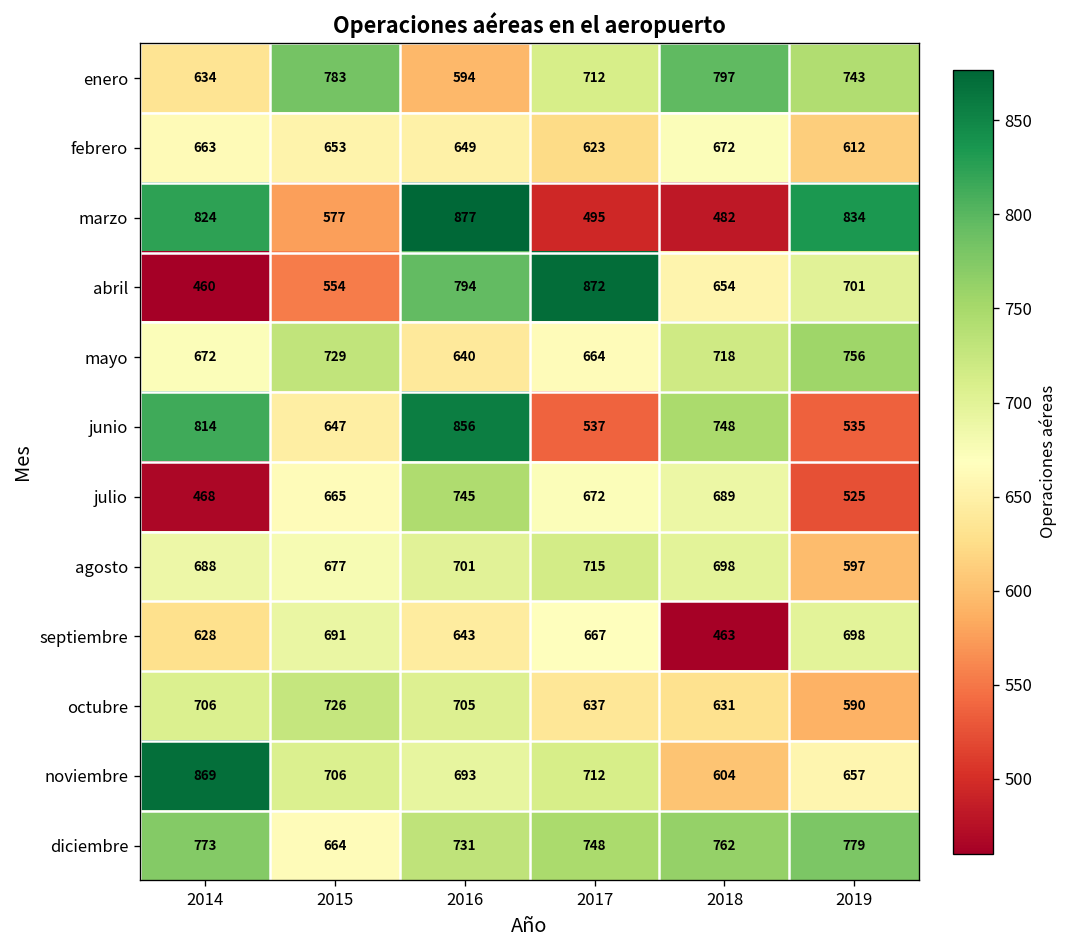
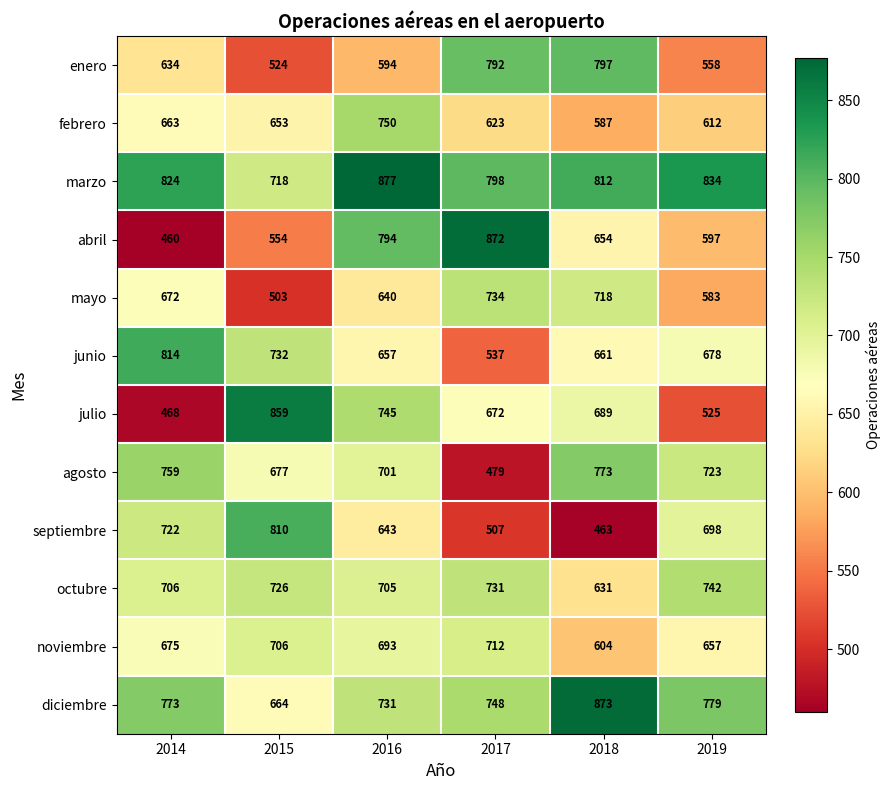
  {
    "enero": {
      "2014": 634,
-     "2015": 783,
+     "2015": 524,
      "2016": 594,
-     "2017": 712,
+     "2017": 792,
      "2018": 797,
-     "2019": 743
+     "2019": 558
    },
    "febrero": {
      "2014": 663,
      "2015": 653,
-     "2016": 649,
+     "2016": 750,
      "2017": 623,
-     "2018": 672,
+     "2018": 587,
      "2019": 612
    },
    "marzo": {
      "2014": 824,
-     "2015": 577,
+     "2015": 718,
      "2016": 877,
-     "2017": 495,
-     "2018": 482,
+     "2017": 798,
+     "2018": 812,
      "2019": 834
    },
    "abril": {
      "2014": 460,
      "2015": 554,
      "2016": 794,
      "2017": 872,
      "2018": 654,
-     "2019": 701
+     "2019": 597
    },
    "mayo": {
      "2014": 672,
-     "2015": 729,
+     "2015": 503,
      "2016": 640,
-     "2017": 664,
+     "2017": 734,
      "2018": 718,
-     "2019": 756
+     "2019": 583
    },
    "junio": {
      "2014": 814,
-     "2015": 647,
-     "2016": 856,
+     "2015": 732,
+     "2016": 657,
      "2017": 537,
-     "2018": 748,
-     "2019": 535
+     "2018": 661,
+     "2019": 678
    },
    "julio": {
      "2014": 468,
-     "2015": 665,
+     "2015": 859,
      "2016": 745,
      "2017": 672,
      "2018": 689,
      "2019": 525
    },
    "agosto": {
-     "2014": 688,
+     "2014": 759,
      "2015": 677,
      "2016": 701,
-     "2017": 715,
-     "2018": 698,
-     "2019": 597
+     "2017": 479,
+     "2018": 773,
+     "2019": 723
    },
    "septiembre": {
-     "2014": 628,
-     "2015": 691,
+     "2014": 722,
+     "2015": 810,
      "2016": 643,
-     "2017": 667,
+     "2017": 507,
      "2018": 463,
      "2019": 698
    },
    "octubre": {
      "2014": 706,
      "2015": 726,
      "2016": 705,
-     "2017": 637,
+     "2017": 731,
      "2018": 631,
-     "2019": 590
+     "2019": 742
    },
    "noviembre": {
-     "2014": 869,
+     "2014": 675,
      "2015": 706,
      "2016": 693,
      "2017": 712,
      "2018": 604,
      "2019": 657
    },
    "diciembre": {
      "2014": 773,
      "2015": 664,
      "2016": 731,
      "2017": 748,
-     "2018": 762,
+     "2018": 873,
      "2019": 779
    }
  }
